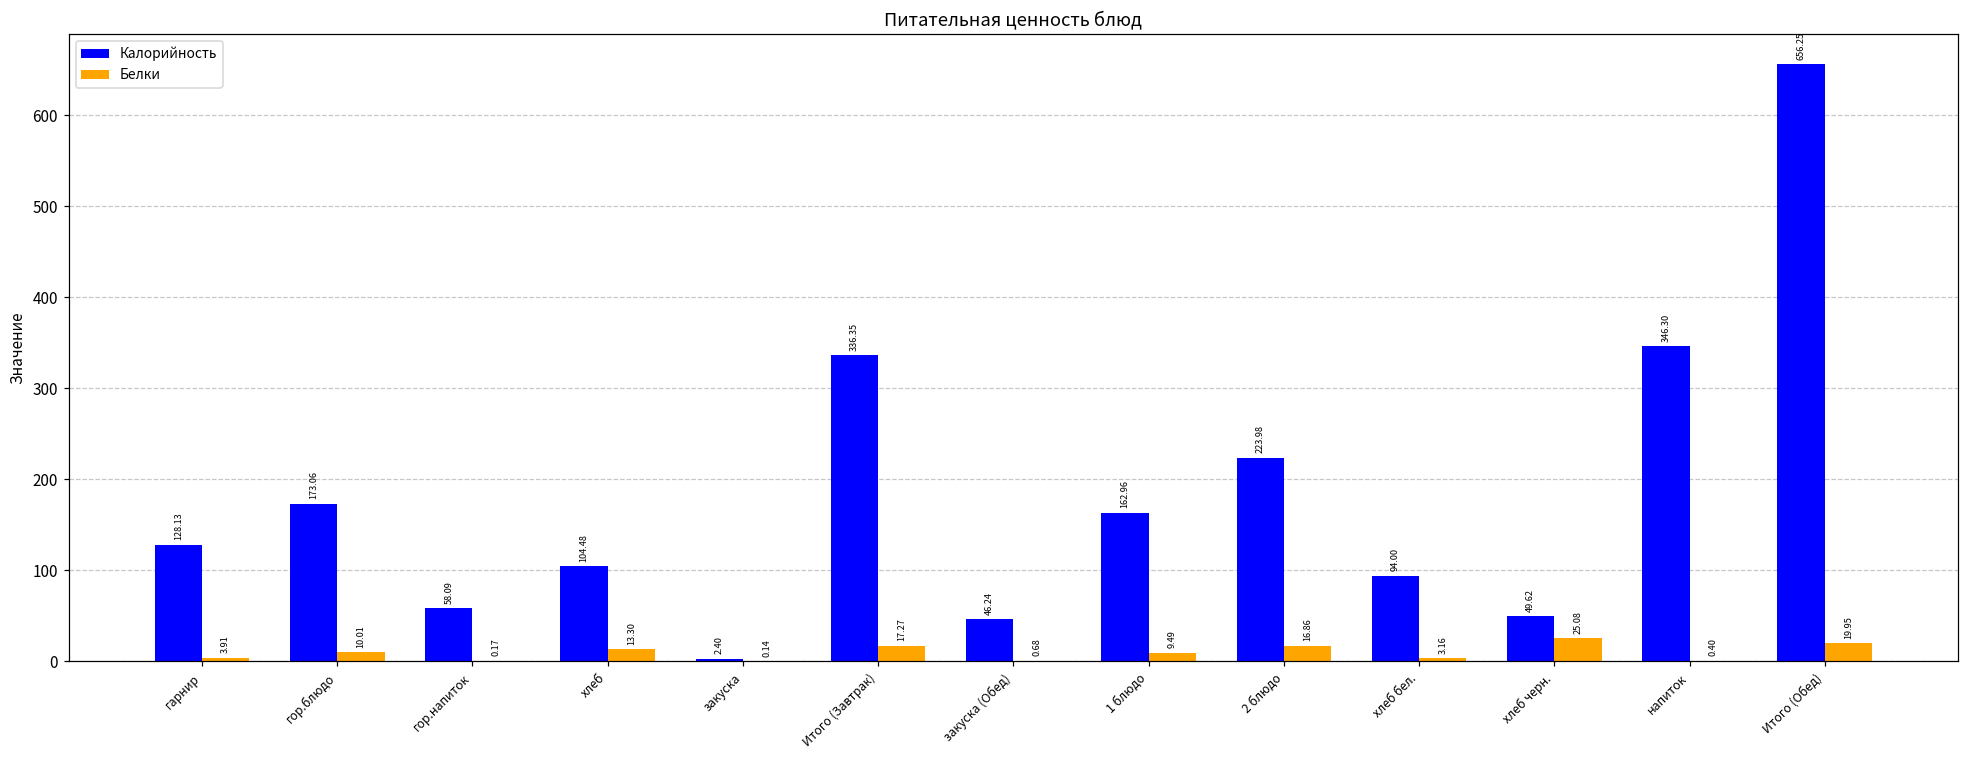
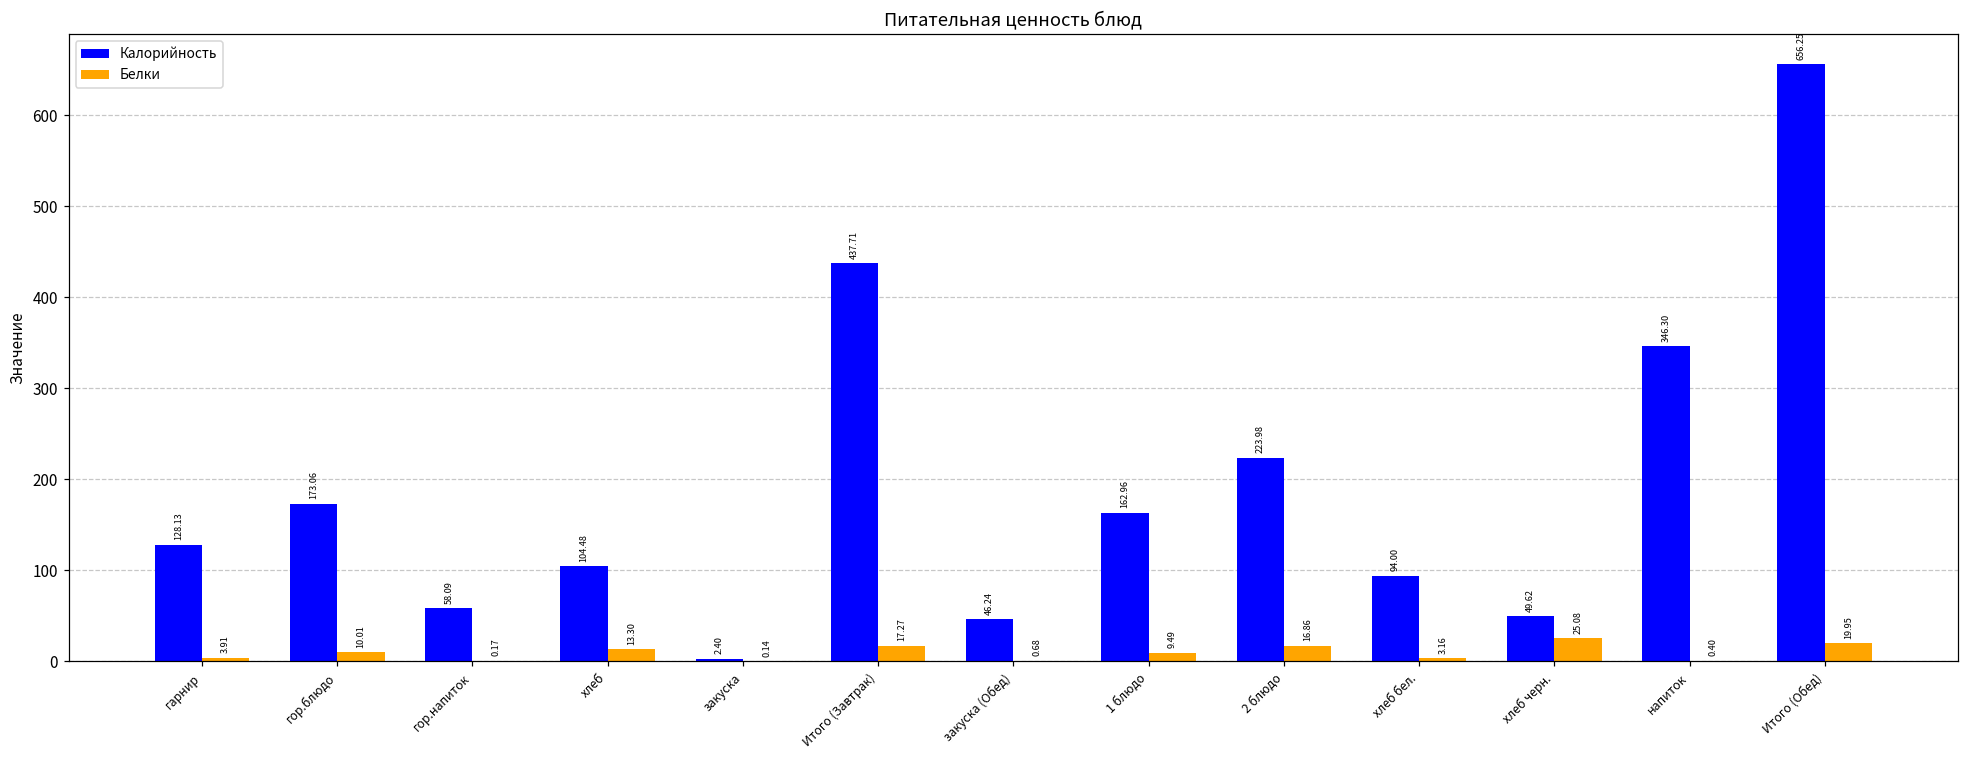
  {
    "Калорийность": {
      "гарнир": 128.13,
      "гор.блюдо": 173.06,
      "гор.напиток": 58.09,
      "хлеб": 104.48,
      "закуска": 2.40,
-     "Итого (Завтрак)": 336.35,
+     "Итого (Завтрак)": 437.71,
      "закуска (Обед)": 46.24,
      "1 блюдо": 162.96,
      "2 блюдо": 223.98,
      "хлеб бел.": 94.00,
      "хлеб черн.": 49.62,
      "напиток": 346.30,
      "Итого (Обед)": 656.25
    },
    "Белки": {
      "гарнир": 3.91,
      "гор.блюдо": 10.01,
      "гор.напиток": 0.17,
      "хлеб": 13.30,
      "закуска": 0.14,
      "Итого (Завтрак)": 17.27,
      "закуска (Обед)": 0.68,
      "1 блюдо": 9.49,
      "2 блюдо": 16.86,
      "хлеб бел.": 3.16,
      "хлеб черн.": 25.08,
      "напиток": 0.40,
      "Итого (Обед)": 19.95
    }
  }
